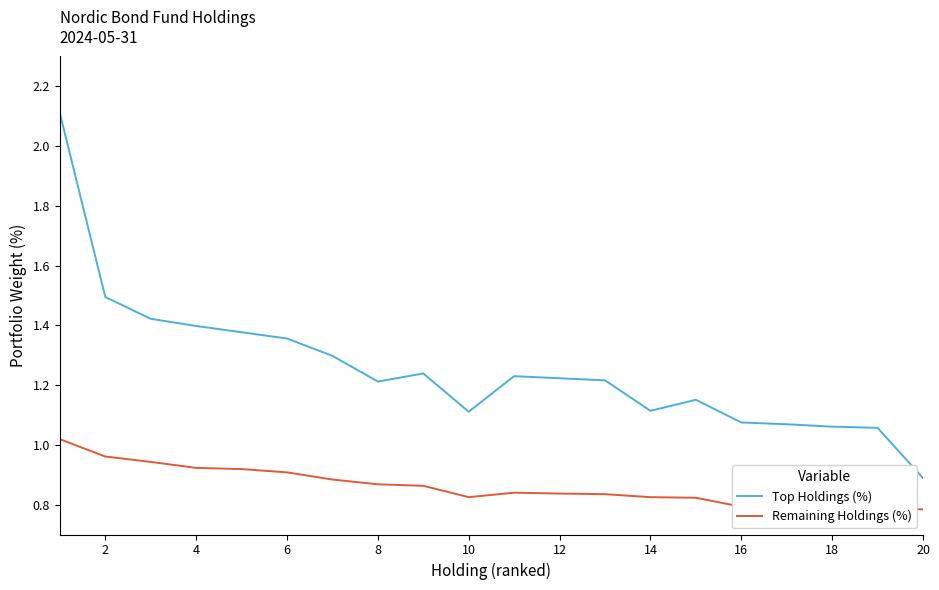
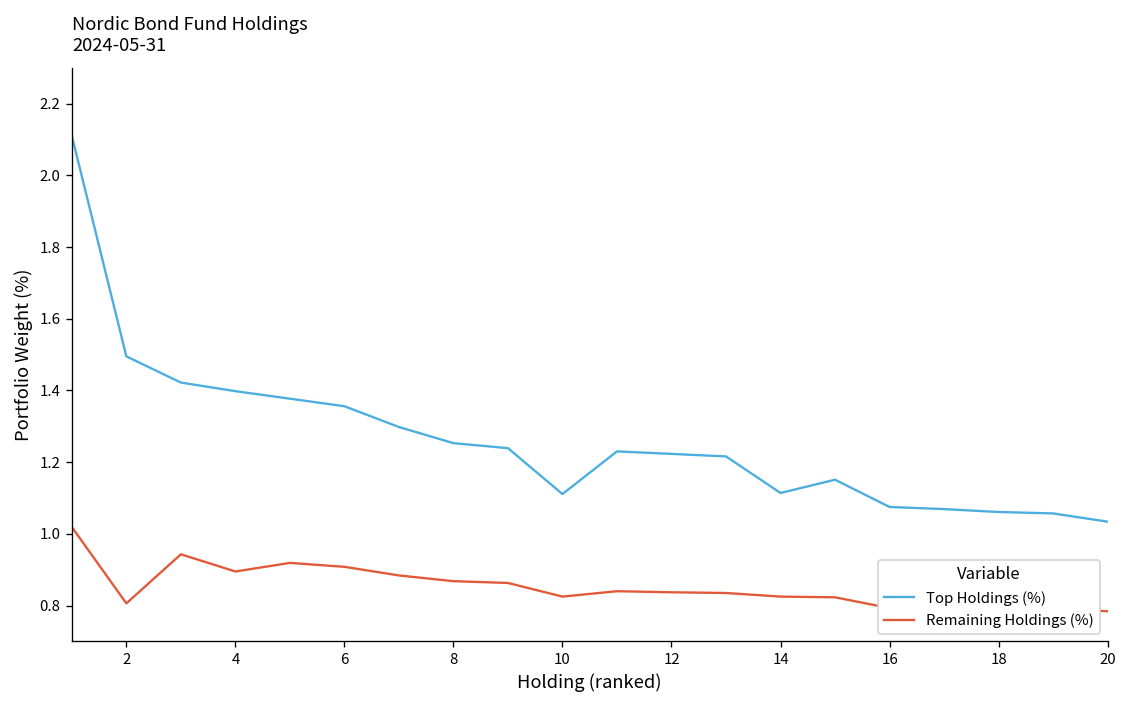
  {
    "Top Holdings (%)": {
      "2": 1.50,
      "4": 1.40,
      "6": 1.36,
-     "8": 1.21,
+     "8": 1.25,
      "10": 1.11,
      "12": 1.22,
      "14": 1.11,
      "16": 1.08,
      "18": 1.06,
-     "20": 0.89
+     "20": 1.03
    },
    "Remaining Holdings (%)": {
-     "2": 0.96,
-     "4": 0.92,
+     "2": 0.81,
+     "4": 0.90,
      "6": 0.91,
      "8": 0.87,
      "10": 0.83,
      "12": 0.84,
      "14": 0.83,
      "20": 0.78
    }
  }
